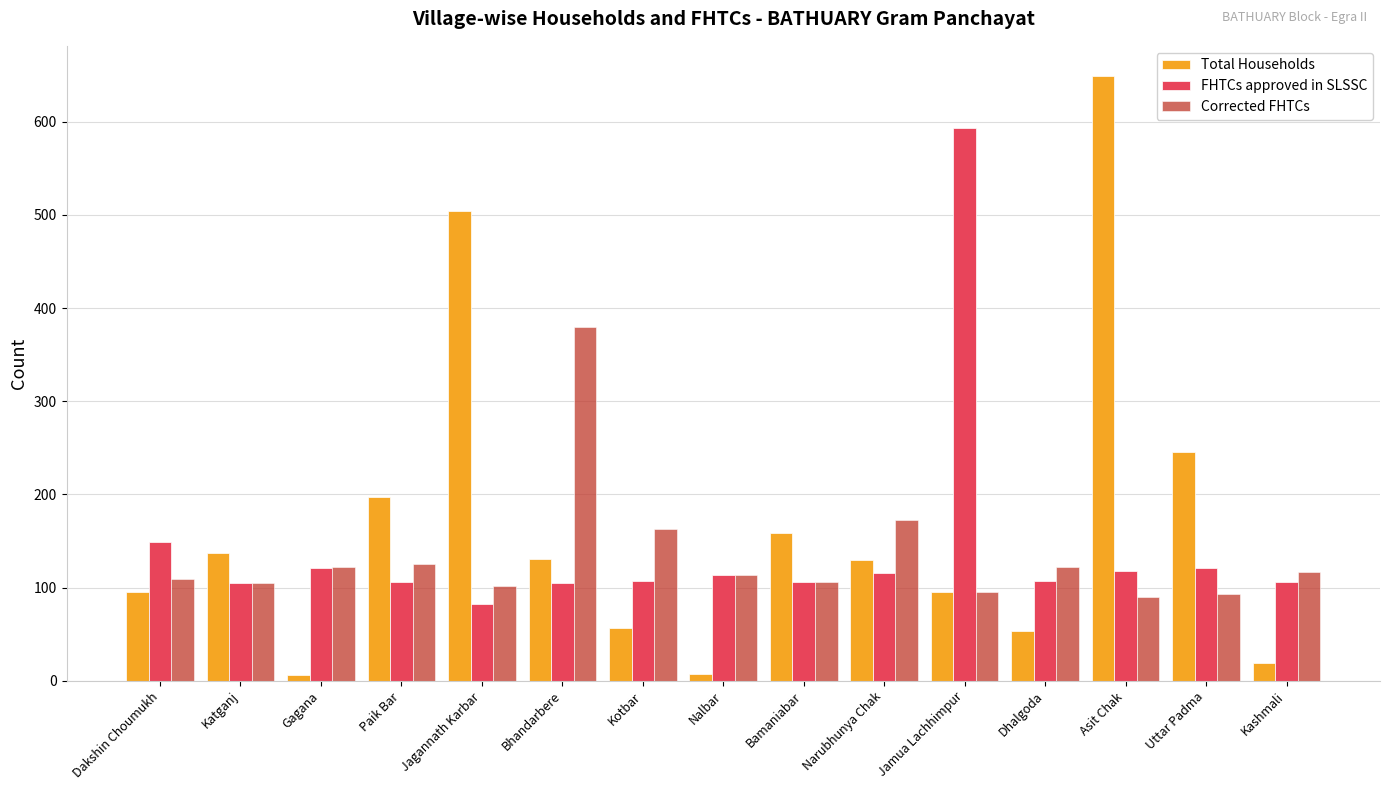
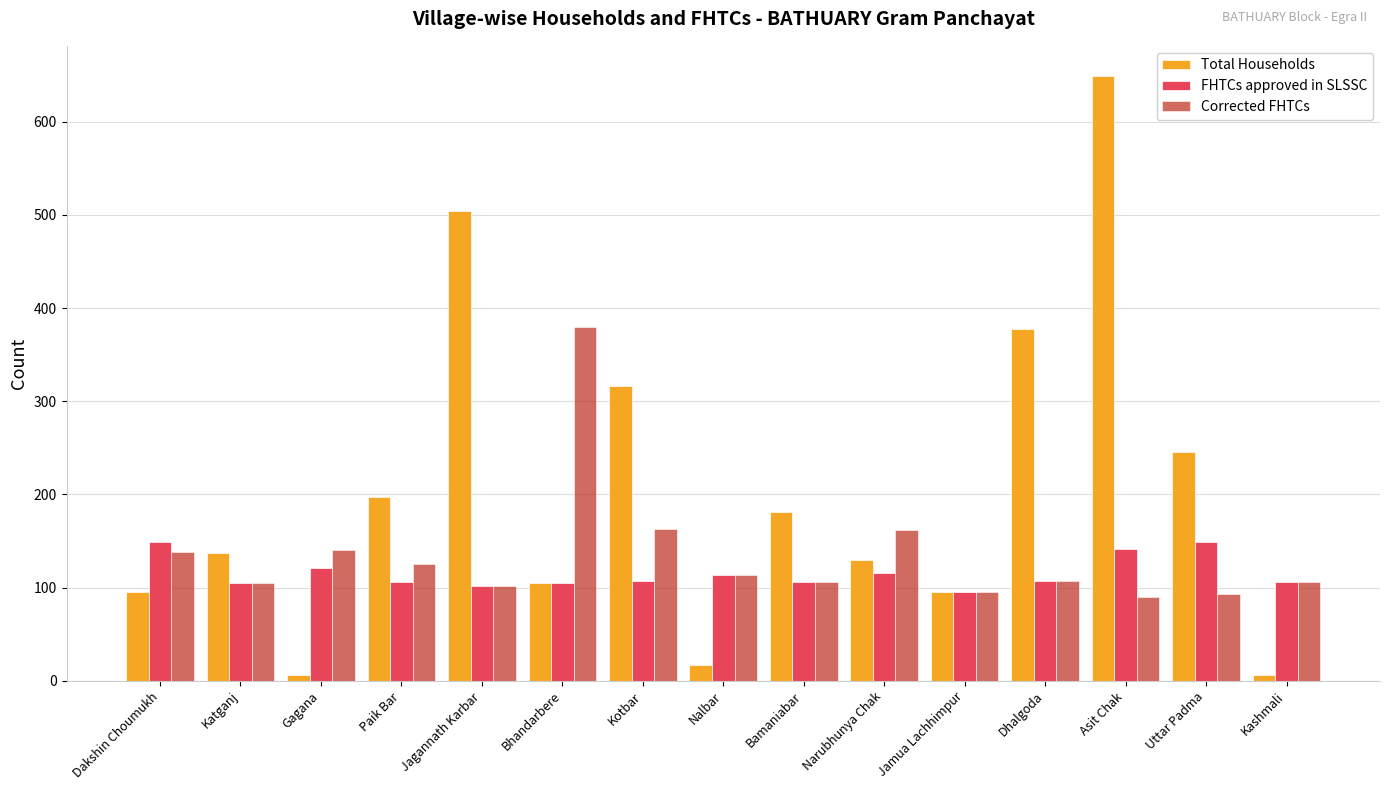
  {
    "Total Households": {
      "Dakshin Choumukh": 100,
      "Katganj": 140,
      "Gagana": 10,
      "Paik Bar": 200,
      "Jagannath Karbar": 500,
-     "Bhandarbere": 130,
-     "Kotbar": 60,
-     "Nalbar": 10,
-     "Bamaniabar": 160,
+     "Bhandarbere": 110,
+     "Kotbar": 320,
+     "Nalbar": 20,
+     "Bamaniabar": 180,
      "Narubhunya Chak": 130,
      "Jamua Lachhimpur": 100,
-     "Dhalgoda": 50,
+     "Dhalgoda": 380,
      "Asit Chak": 650,
      "Uttar Padma": 250,
-     "Kashmali": 20
+     "Kashmali": 10
    },
    "FHTCs approved in SLSSC": {
      "Dakshin Choumukh": 150,
      "Katganj": 110,
      "Gagana": 120,
      "Paik Bar": 110,
-     "Jagannath Karbar": 80,
+     "Jagannath Karbar": 100,
      "Bhandarbere": 110,
      "Kotbar": 110,
      "Nalbar": 110,
      "Bamaniabar": 110,
      "Narubhunya Chak": 120,
-     "Jamua Lachhimpur": 590,
+     "Jamua Lachhimpur": 100,
      "Dhalgoda": 110,
-     "Asit Chak": 120,
-     "Uttar Padma": 120,
+     "Asit Chak": 140,
+     "Uttar Padma": 150,
      "Kashmali": 110
    },
    "Corrected FHTCs": {
-     "Dakshin Choumukh": 110,
+     "Dakshin Choumukh": 140,
      "Katganj": 110,
-     "Gagana": 120,
+     "Gagana": 140,
      "Paik Bar": 130,
      "Jagannath Karbar": 100,
      "Bhandarbere": 380,
      "Kotbar": 160,
      "Nalbar": 110,
      "Bamaniabar": 110,
-     "Narubhunya Chak": 170,
+     "Narubhunya Chak": 160,
      "Jamua Lachhimpur": 100,
-     "Dhalgoda": 120,
+     "Dhalgoda": 110,
      "Asit Chak": 90,
      "Uttar Padma": 90,
-     "Kashmali": 120
+     "Kashmali": 110
    }
  }
